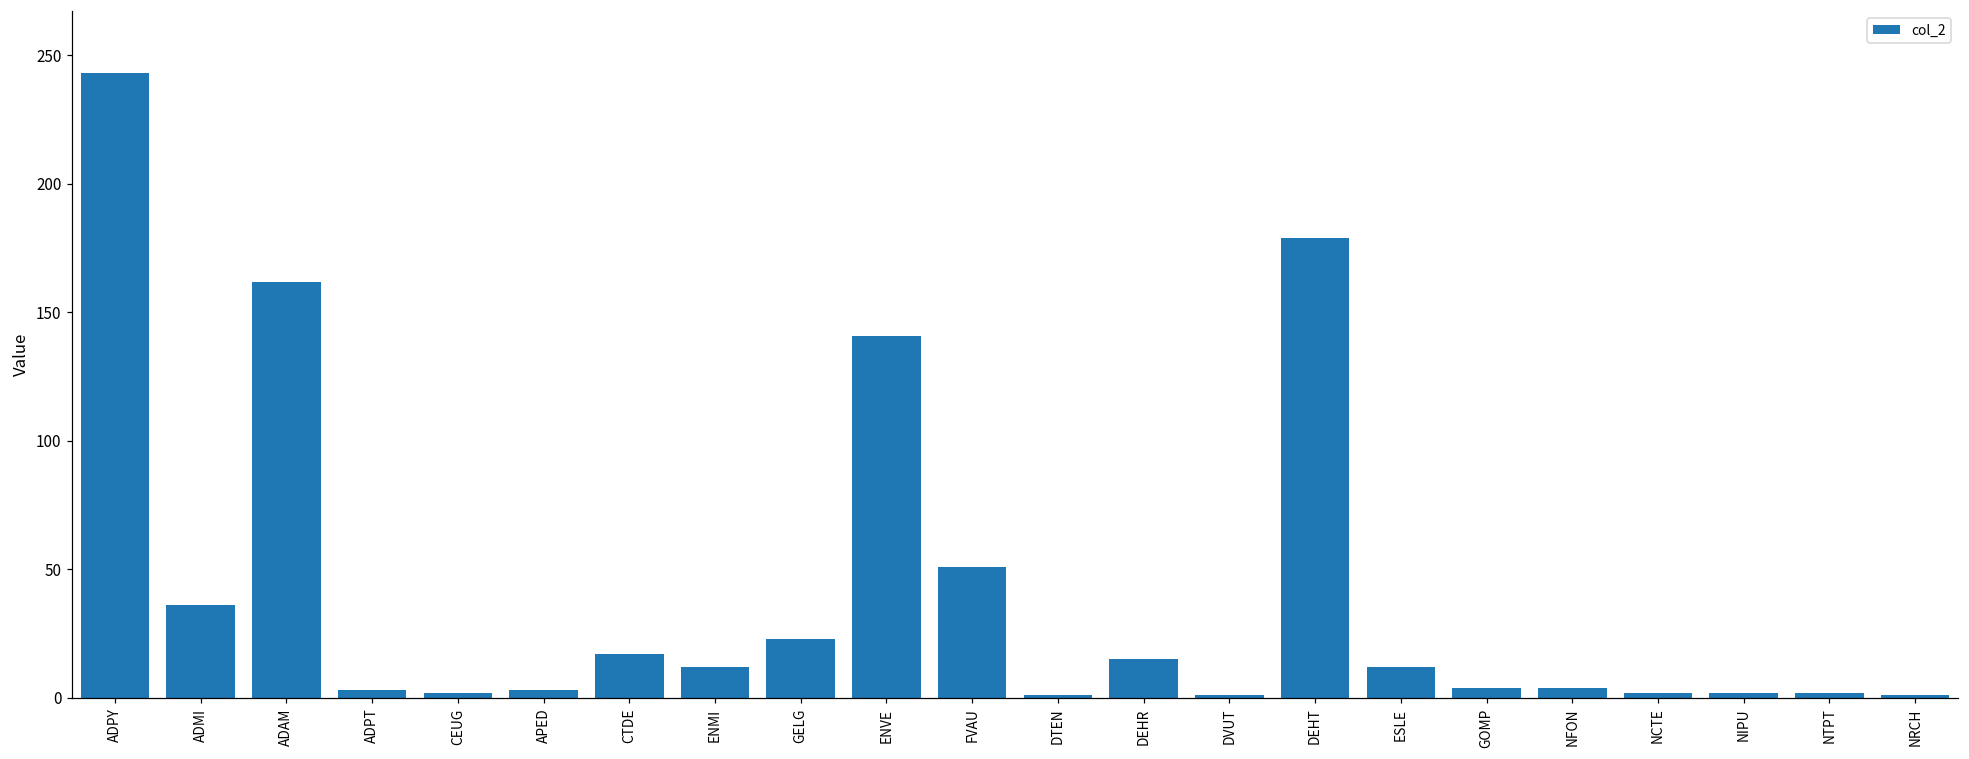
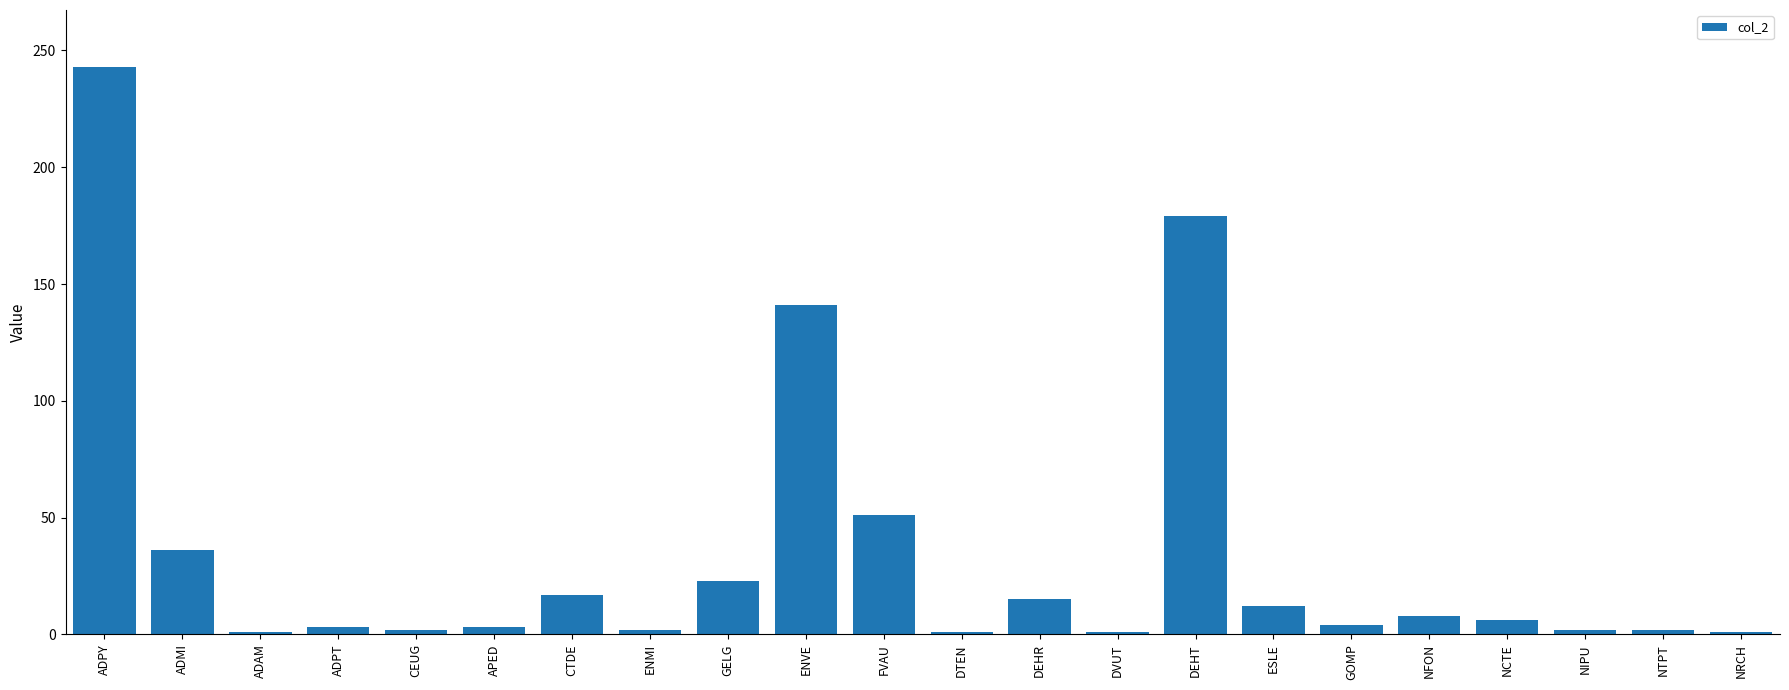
  {
    "ADPY": 243,
    "ADMI": 36,
-   "ADAM": 162,
+   "ADAM": 1,
    "ADPT": 3,
    "CEUG": 2,
    "APED": 3,
    "CTDE": 17,
-   "ENMI": 12,
+   "ENMI": 2,
    "GELG": 23,
    "ENVE": 141,
    "FVAU": 51,
    "DEHR": 15,
    "DEHT": 179,
    "ESLE": 12,
    "GOMP": 4,
-   "NFON": 4,
-   "NCTE": 2,
+   "NFON": 8,
+   "NCTE": 6,
    "NIPU": 2,
    "NTPT": 2
  }
